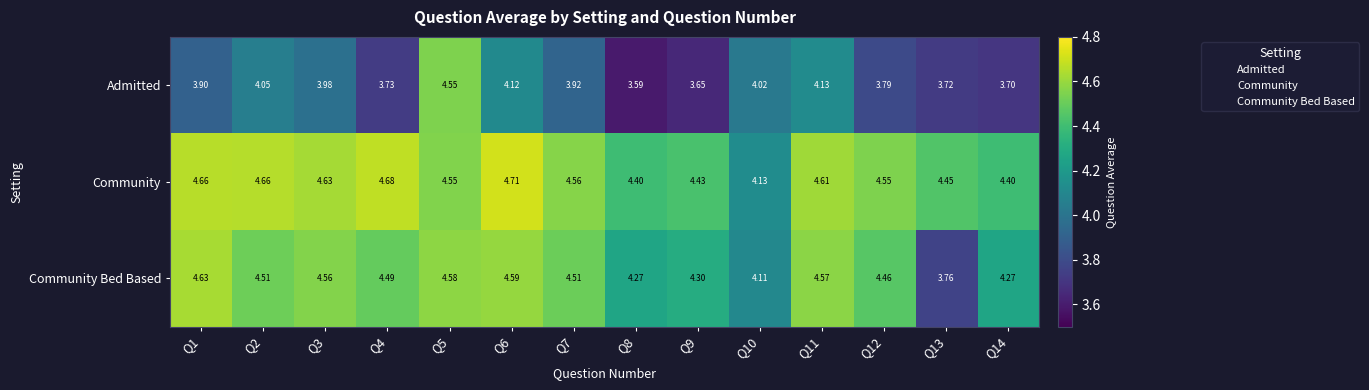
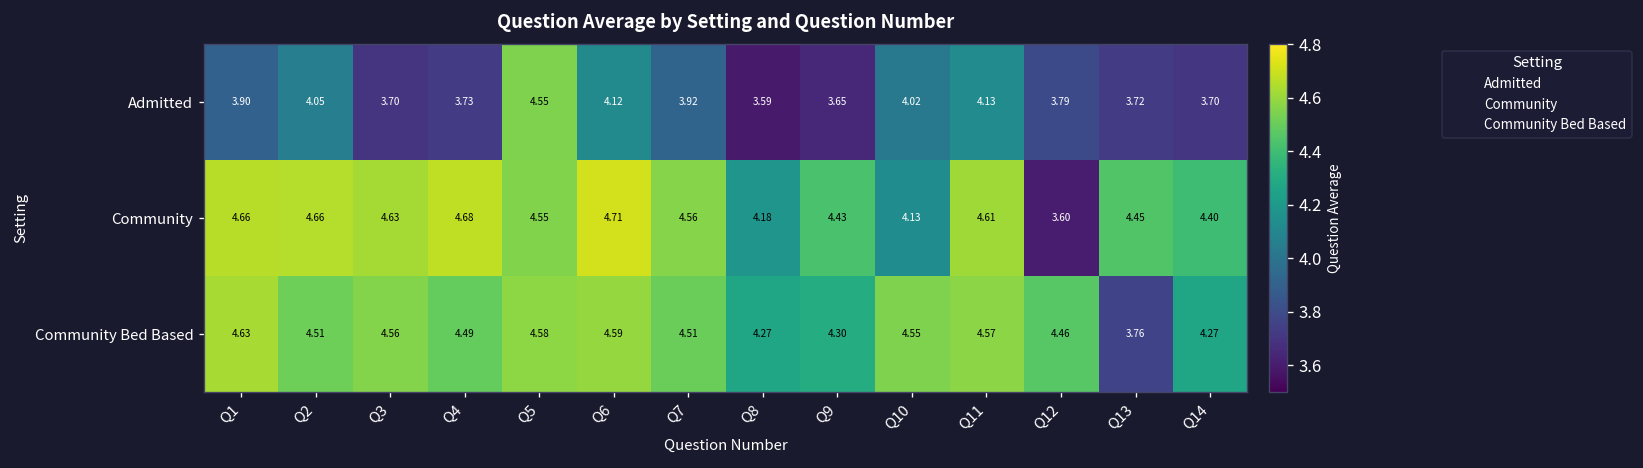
  {
    "Admitted": {
-     "Q3": 3.98
+     "Q3": 3.70
    },
    "Community": {
-     "Q8": 4.40,
-     "Q12": 4.55
+     "Q8": 4.18,
+     "Q12": 3.60
    },
    "Community Bed Based": {
-     "Q10": 4.11
+     "Q10": 4.55
    }
  }
